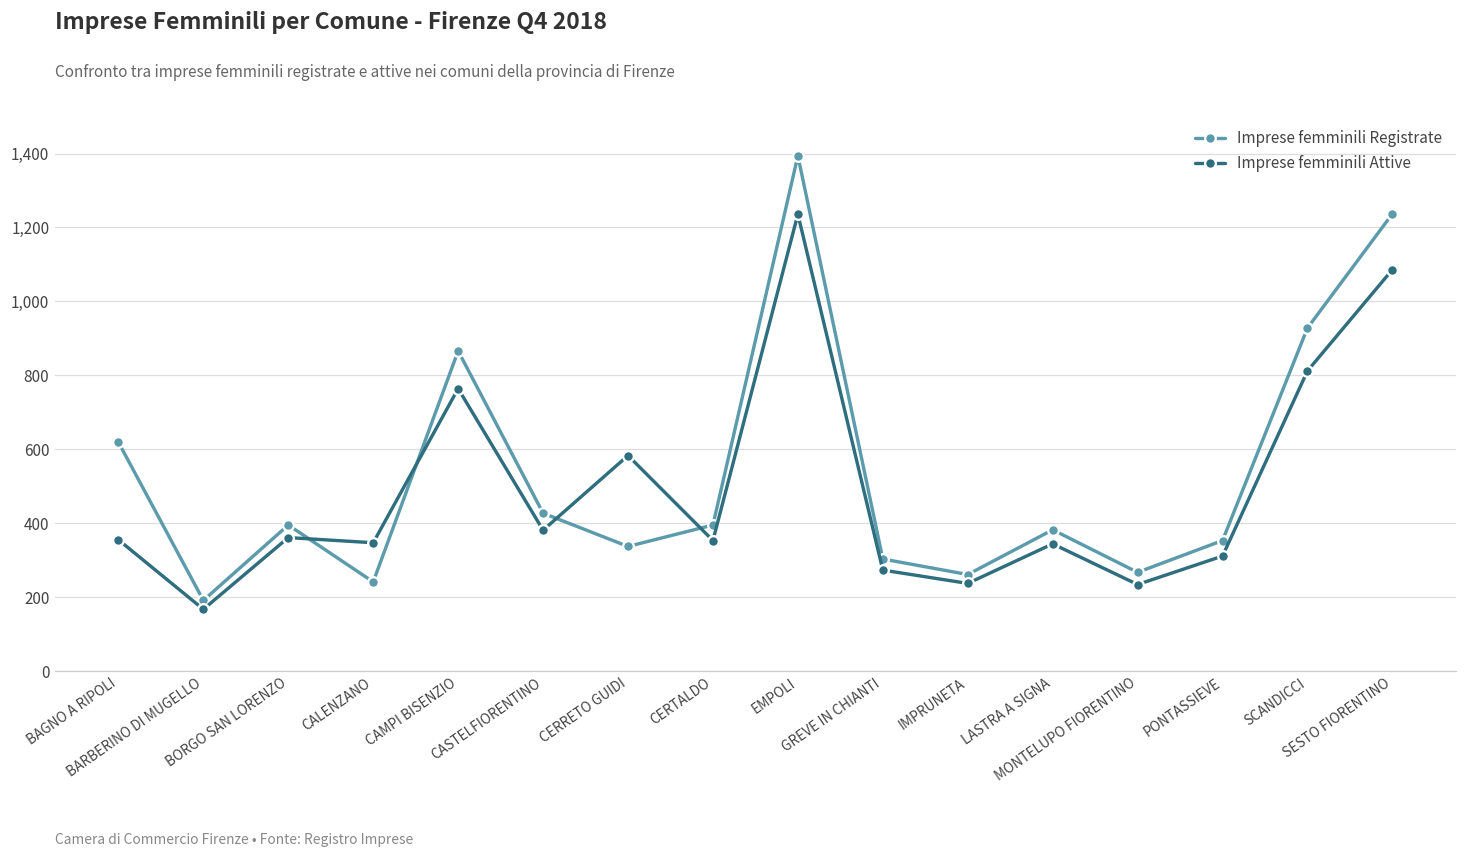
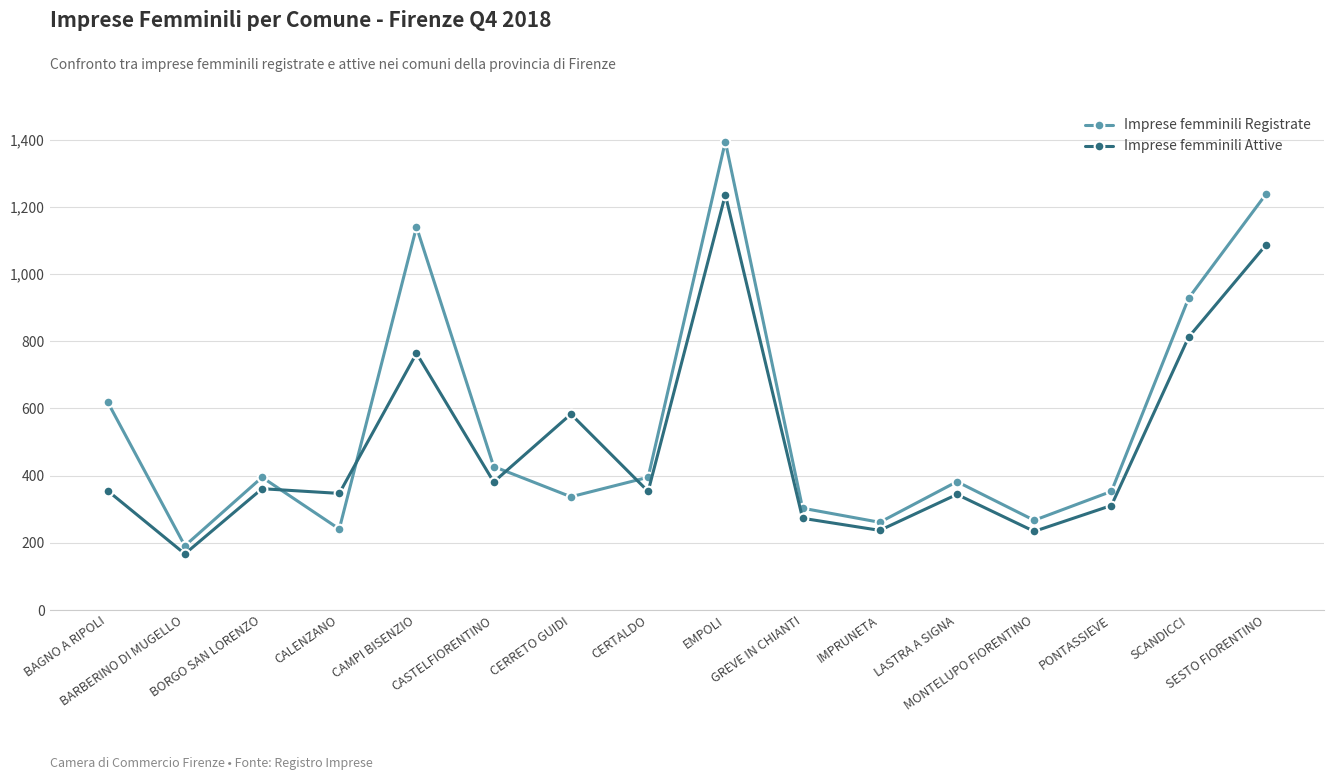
  {
    "Imprese femminili Registrate": {
      "BAGNO A RIPOLI": "620",
      "BARBERINO DI MUGELLO": "190",
      "BORGO SAN LORENZO": "400",
      "CALENZANO": "240",
-     "CAMPI BISENZIO": "870",
+     "CAMPI BISENZIO": "1,140",
      "CASTELFIORENTINO": "430",
      "CERRETO GUIDI": "340",
      "CERTALDO": "400",
      "EMPOLI": "1,390",
      "GREVE IN CHIANTI": "300",
      "IMPRUNETA": "260",
      "LASTRA A SIGNA": "380",
      "MONTELUPO FIORENTINO": "270",
      "PONTASSIEVE": "350",
      "SCANDICCI": "930",
      "SESTO FIORENTINO": "1,240"
    },
    "Imprese femminili Attive": {
      "BAGNO A RIPOLI": "360",
      "BARBERINO DI MUGELLO": "170",
      "BORGO SAN LORENZO": "360",
      "CALENZANO": "350",
      "CAMPI BISENZIO": "760",
      "CASTELFIORENTINO": "380",
      "CERRETO GUIDI": "580",
      "CERTALDO": "350",
      "EMPOLI": "1,240",
      "GREVE IN CHIANTI": "270",
      "IMPRUNETA": "240",
      "LASTRA A SIGNA": "340",
      "MONTELUPO FIORENTINO": "230",
      "PONTASSIEVE": "310",
      "SCANDICCI": "810",
      "SESTO FIORENTINO": "1,090"
    }
  }
